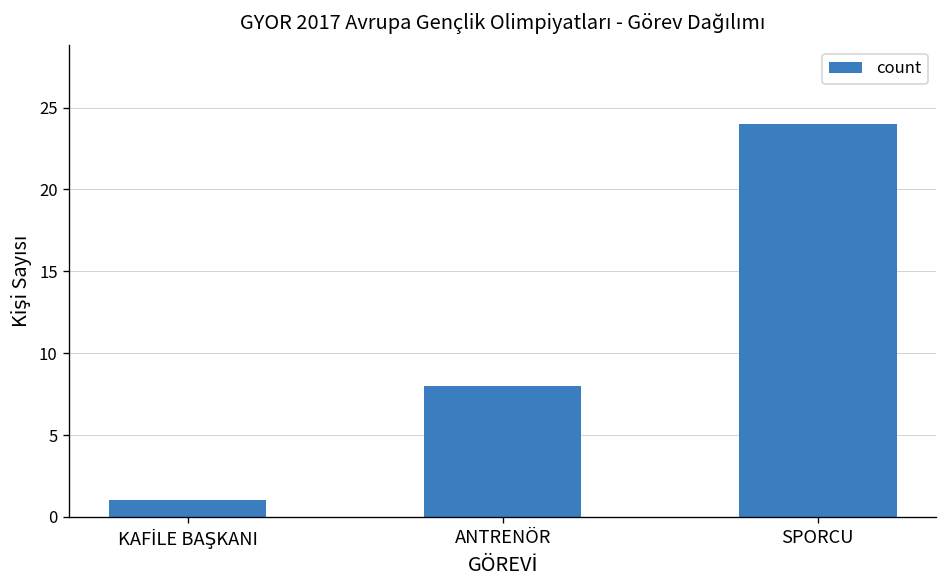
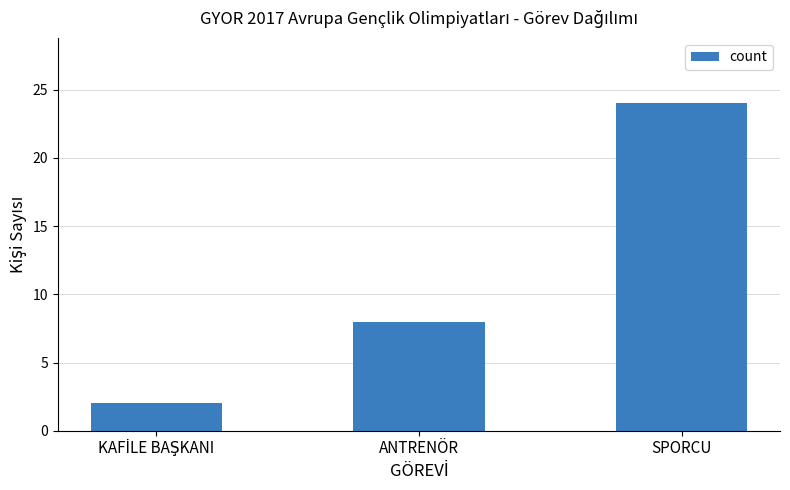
  {
-   "KAFİLE BAŞKANI": 1,
+   "KAFİLE BAŞKANI": 2,
    "ANTRENÖR": 8,
    "SPORCU": 24
  }
